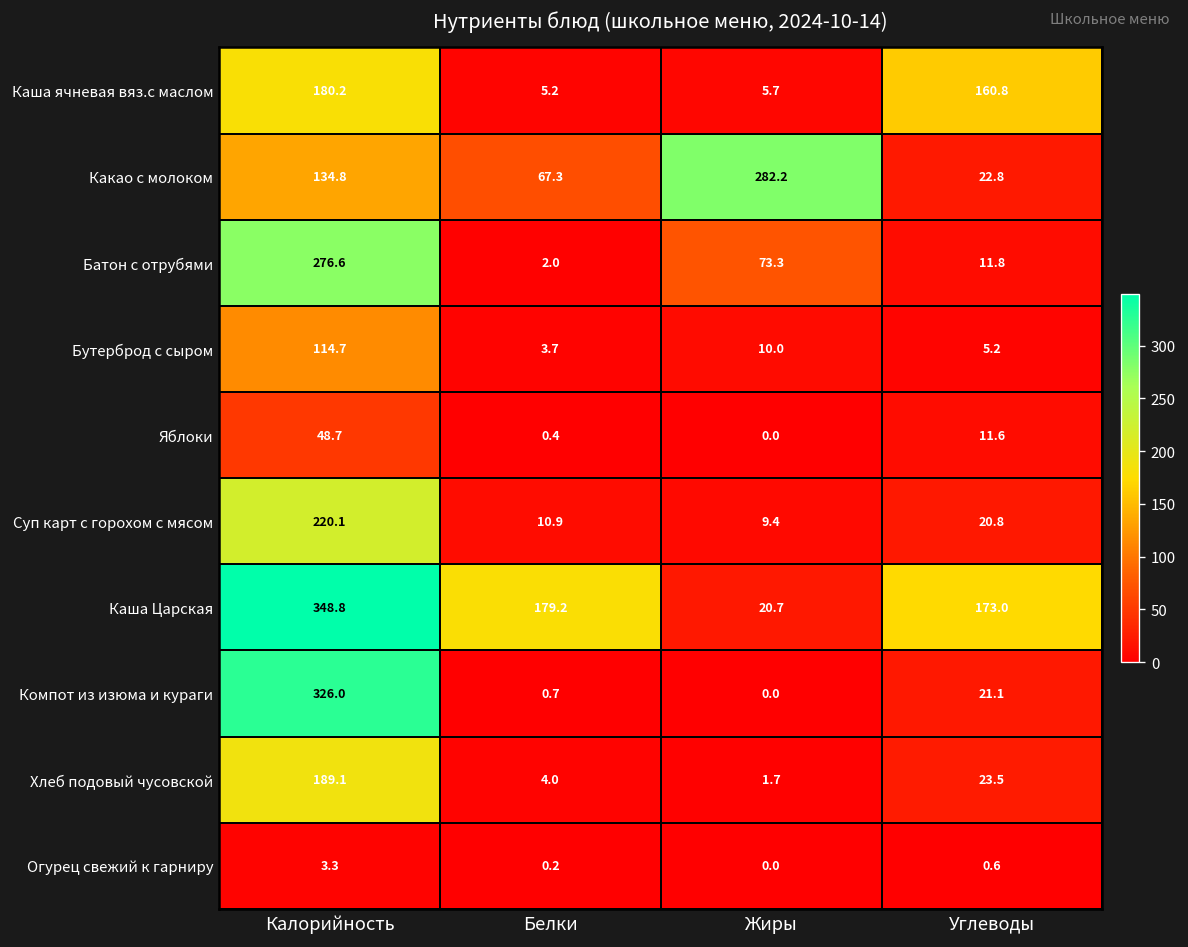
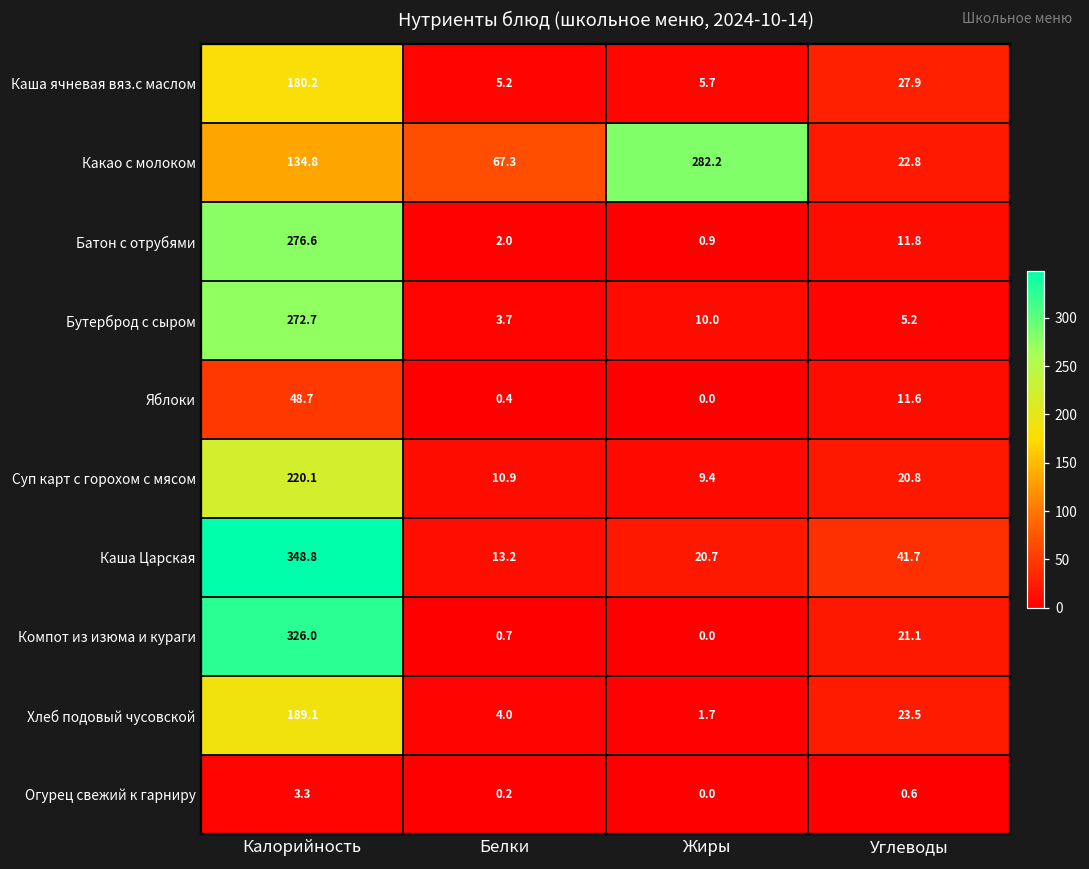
  {
    "Каша ячневая вяз.с маслом": {
      "Калорийность": 180.2,
      "Белки": 5.2,
      "Жиры": 5.7,
-     "Углеводы": 160.8
+     "Углеводы": 27.9
    },
    "Какао с молоком": {
      "Калорийность": 134.8,
      "Белки": 67.3,
      "Жиры": 282.2,
      "Углеводы": 22.8
    },
    "Батон с отрубями": {
      "Калорийность": 276.6,
      "Белки": 2.0,
-     "Жиры": 73.3,
+     "Жиры": 0.9,
      "Углеводы": 11.8
    },
    "Бутерброд с сыром": {
-     "Калорийность": 114.7,
+     "Калорийность": 272.7,
      "Белки": 3.7,
      "Жиры": 10.0,
      "Углеводы": 5.2
    },
    "Яблоки": {
      "Калорийность": 48.7,
      "Белки": 0.4,
      "Жиры": 0.0,
      "Углеводы": 11.6
    },
    "Суп карт с горохом с мясом": {
      "Калорийность": 220.1,
      "Белки": 10.9,
      "Жиры": 9.4,
      "Углеводы": 20.8
    },
    "Каша Царская": {
      "Калорийность": 348.8,
-     "Белки": 179.2,
+     "Белки": 13.2,
      "Жиры": 20.7,
-     "Углеводы": 173.0
+     "Углеводы": 41.7
    },
    "Компот из изюма и кураги": {
      "Калорийность": 326.0,
      "Белки": 0.7,
      "Жиры": 0.0,
      "Углеводы": 21.1
    },
    "Хлеб подовый чусовской": {
      "Калорийность": 189.1,
      "Белки": 4.0,
      "Жиры": 1.7,
      "Углеводы": 23.5
    },
    "Огурец свежий к гарниру": {
      "Калорийность": 3.3,
      "Белки": 0.2,
      "Жиры": 0.0,
      "Углеводы": 0.6
    }
  }
